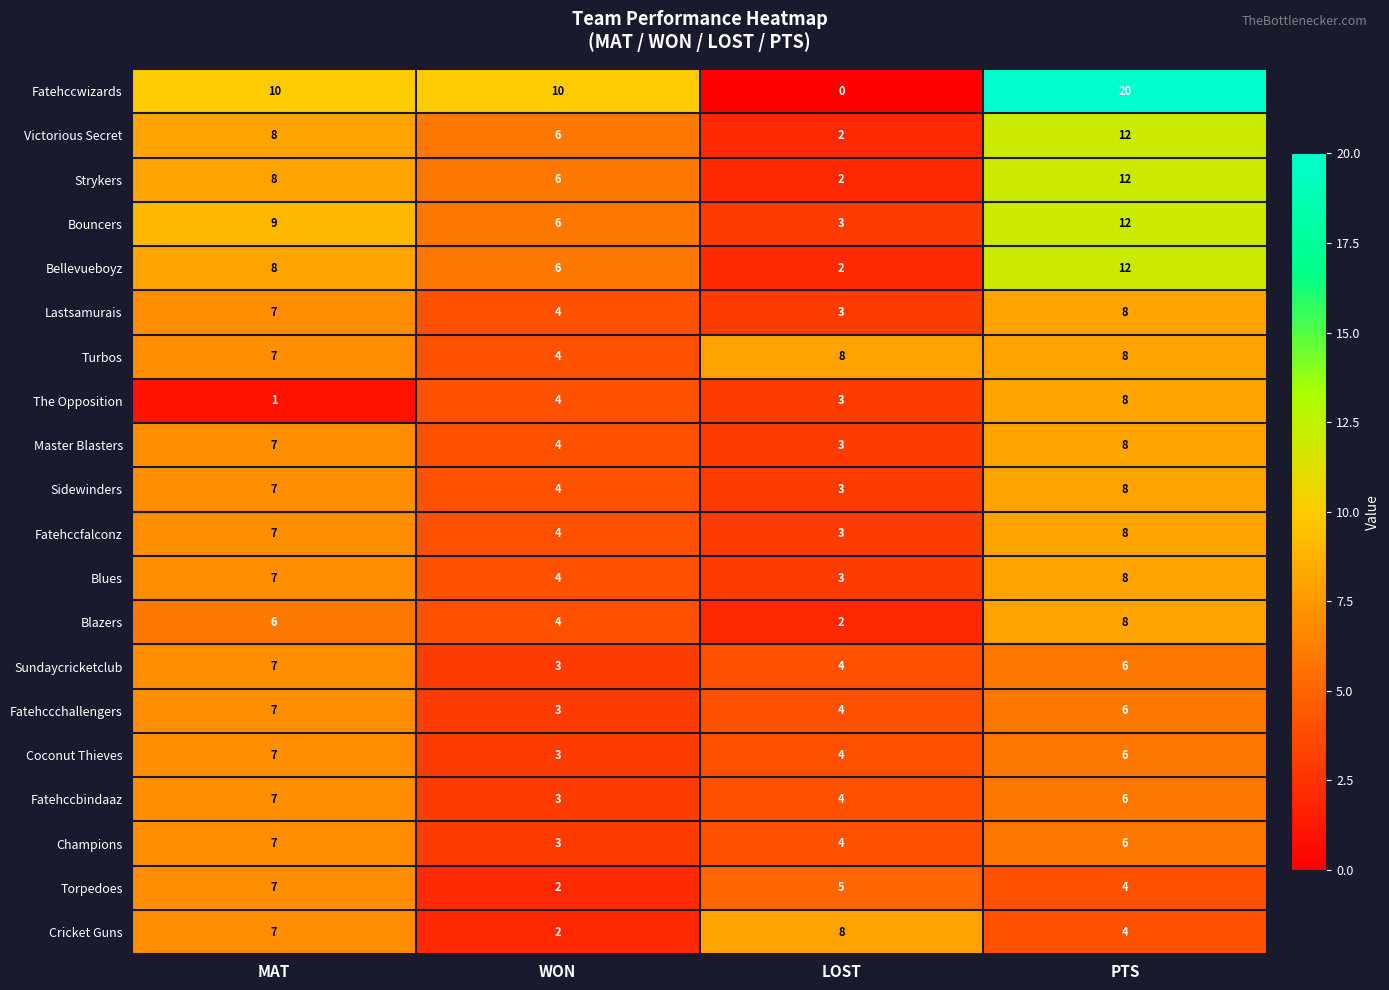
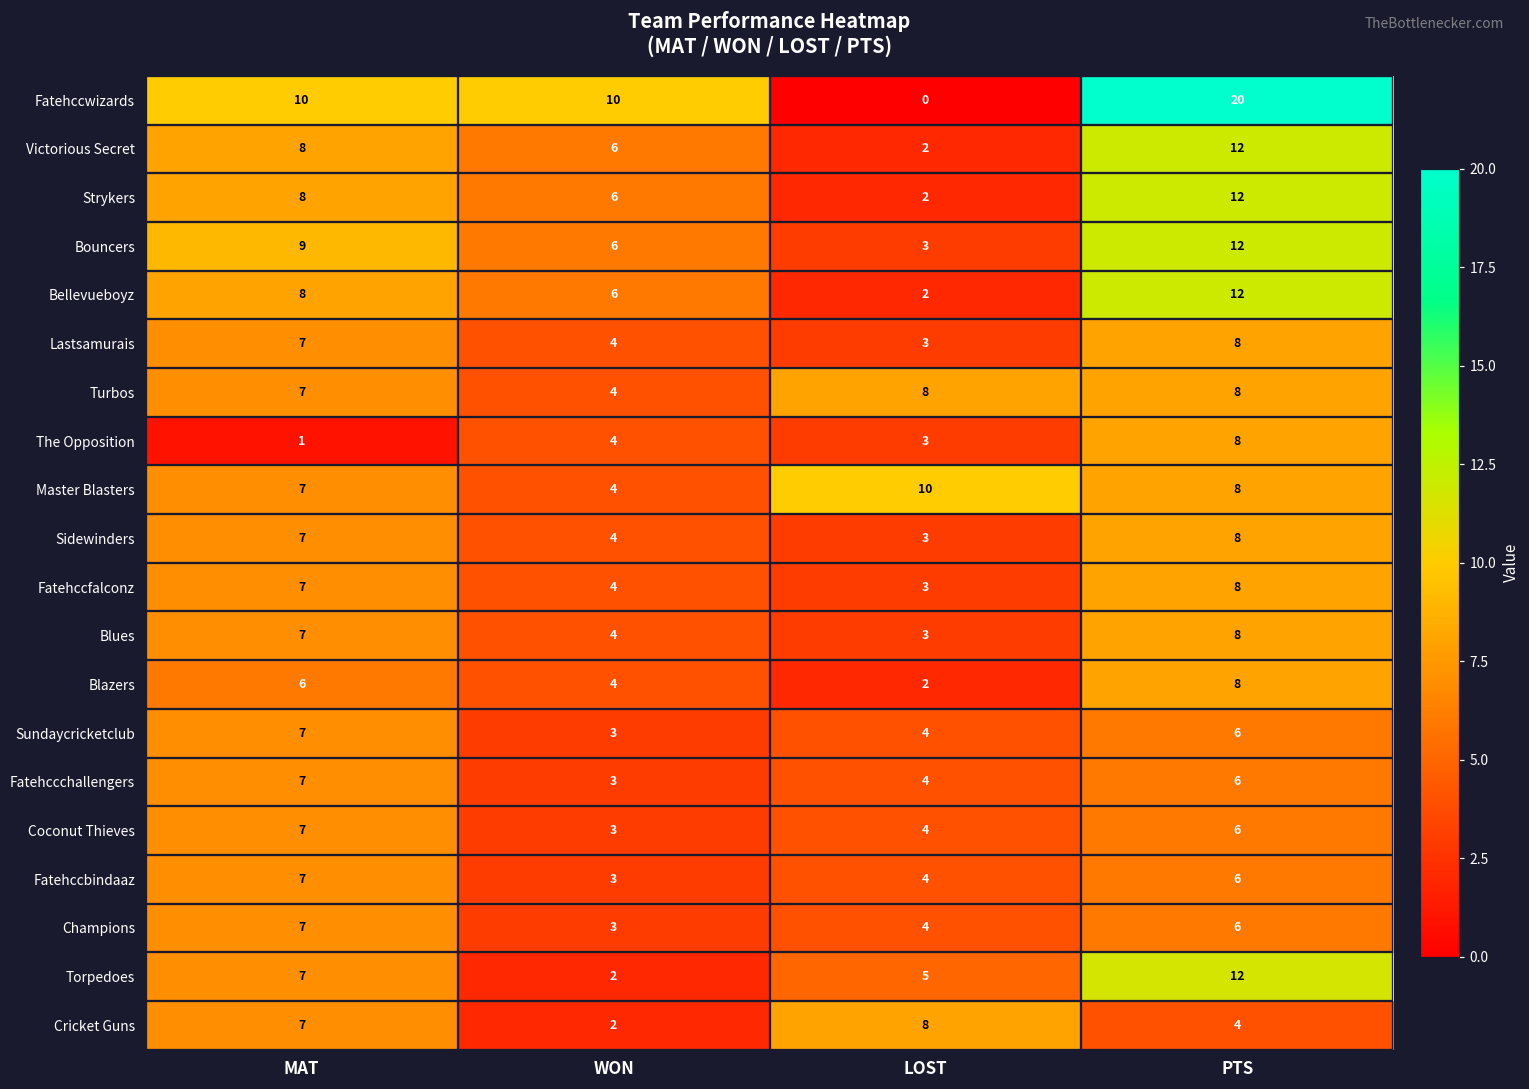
  {
    "Fatehccwizards": {
      "MAT": 10,
      "WON": 10,
      "LOST": 0,
      "PTS": 20
    },
    "Victorious Secret": {
      "MAT": 8,
      "WON": 6,
      "LOST": 2,
      "PTS": 12
    },
    "Strykers": {
      "MAT": 8,
      "WON": 6,
      "LOST": 2,
      "PTS": 12
    },
    "Bouncers": {
      "MAT": 9,
      "WON": 6,
      "LOST": 3,
      "PTS": 12
    },
    "Bellevueboyz": {
      "MAT": 8,
      "WON": 6,
      "LOST": 2,
      "PTS": 12
    },
    "Lastsamurais": {
      "MAT": 7,
      "WON": 4,
      "LOST": 3,
      "PTS": 8
    },
    "Turbos": {
      "MAT": 7,
      "WON": 4,
      "LOST": 8,
      "PTS": 8
    },
    "The Opposition": {
      "MAT": 1,
      "WON": 4,
      "LOST": 3,
      "PTS": 8
    },
    "Master Blasters": {
      "MAT": 7,
      "WON": 4,
-     "LOST": 3,
+     "LOST": 10,
      "PTS": 8
    },
    "Sidewinders": {
      "MAT": 7,
      "WON": 4,
      "LOST": 3,
      "PTS": 8
    },
    "Fatehccfalconz": {
      "MAT": 7,
      "WON": 4,
      "LOST": 3,
      "PTS": 8
    },
    "Blues": {
      "MAT": 7,
      "WON": 4,
      "LOST": 3,
      "PTS": 8
    },
    "Blazers": {
      "MAT": 6,
      "WON": 4,
      "LOST": 2,
      "PTS": 8
    },
    "Sundaycricketclub": {
      "MAT": 7,
      "WON": 3,
      "LOST": 4,
      "PTS": 6
    },
    "Fatehccchallengers": {
      "MAT": 7,
      "WON": 3,
      "LOST": 4,
      "PTS": 6
    },
    "Coconut Thieves": {
      "MAT": 7,
      "WON": 3,
      "LOST": 4,
      "PTS": 6
    },
    "Fatehccbindaaz": {
      "MAT": 7,
      "WON": 3,
      "LOST": 4,
      "PTS": 6
    },
    "Champions": {
      "MAT": 7,
      "WON": 3,
      "LOST": 4,
      "PTS": 6
    },
    "Torpedoes": {
      "MAT": 7,
      "WON": 2,
      "LOST": 5,
-     "PTS": 4
+     "PTS": 12
    },
    "Cricket Guns": {
      "MAT": 7,
      "WON": 2,
      "LOST": 8,
      "PTS": 4
    }
  }
